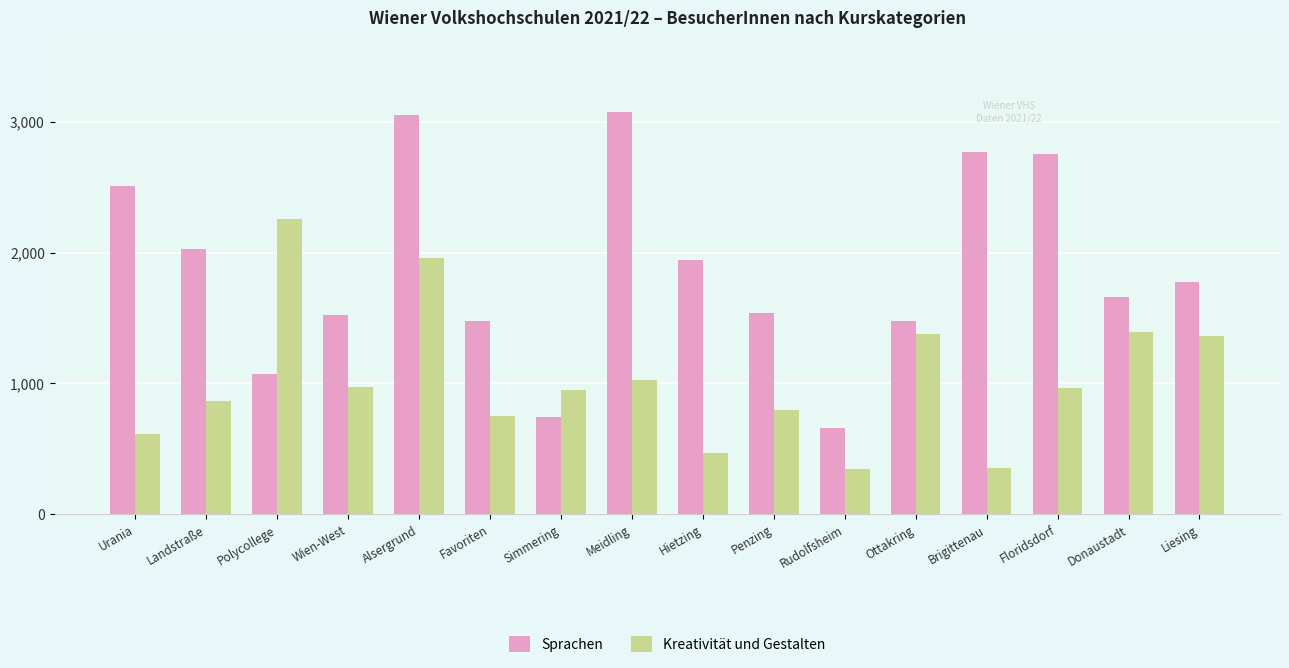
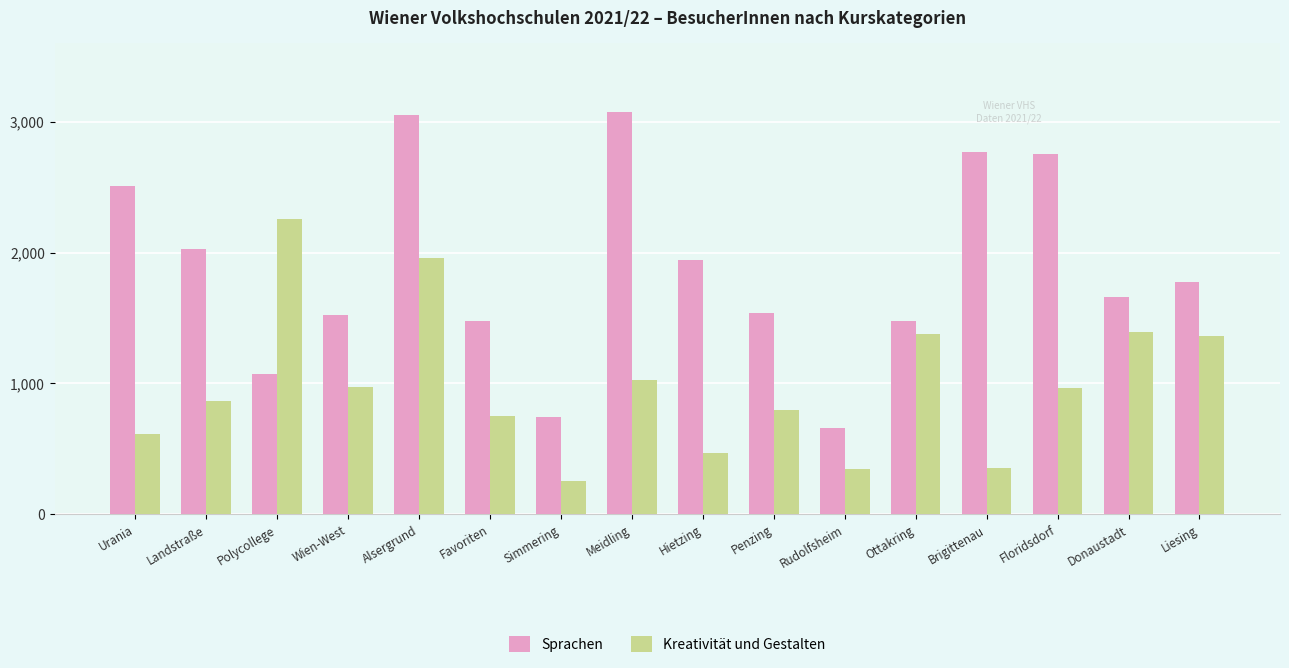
  {
    "Sprachen": {
      "Urania": "2,510",
      "Landstraße": "2,030",
      "Polycollege": "1,080",
      "Wien-West": "1,530",
      "Alsergrund": "3,050",
      "Favoriten": "1,480",
      "Simmering": "750",
      "Meidling": "3,070",
      "Hietzing": "1,940",
      "Penzing": "1,540",
      "Rudolfsheim": "660",
      "Ottakring": "1,470",
      "Brigittenau": "2,770",
      "Floridsdorf": "2,760",
      "Donaustadt": "1,660",
      "Liesing": "1,780"
    },
    "Kreativität und Gestalten": {
      "Urania": "610",
      "Landstraße": "870",
      "Polycollege": "2,250",
      "Wien-West": "970",
      "Alsergrund": "1,960",
      "Favoriten": "750",
-     "Simmering": "950",
+     "Simmering": "260",
      "Meidling": "1,020",
      "Hietzing": "470",
      "Penzing": "800",
      "Rudolfsheim": "350",
      "Ottakring": "1,370",
      "Brigittenau": "350",
      "Floridsdorf": "970",
      "Donaustadt": "1,390",
      "Liesing": "1,360"
    }
  }
